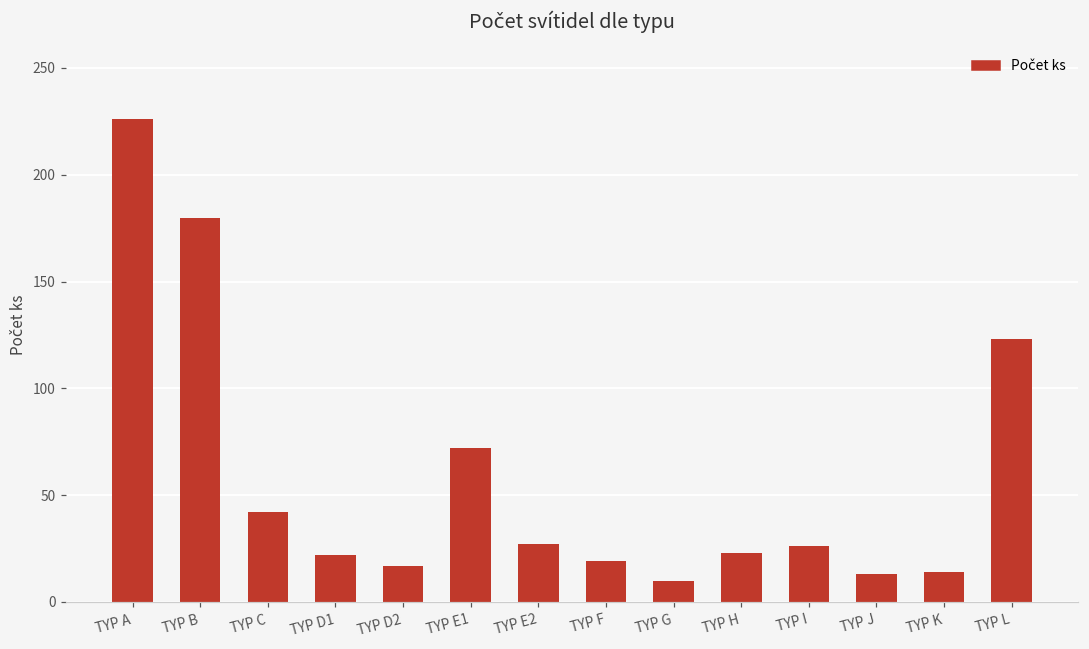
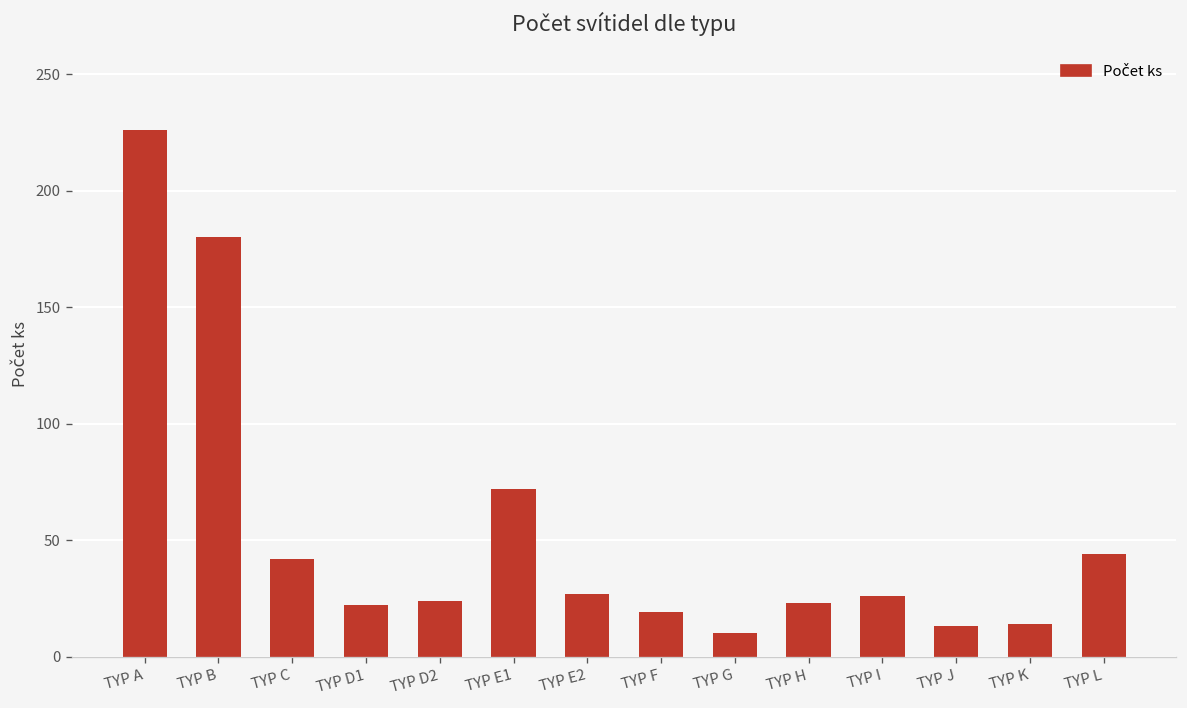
  {
    "TYP A": 226,
    "TYP B": 180,
    "TYP C": 42,
    "TYP D1": 22,
-   "TYP D2": 17,
+   "TYP D2": 24,
    "TYP E1": 72,
    "TYP E2": 27,
    "TYP F": 19,
    "TYP G": 10,
    "TYP H": 23,
    "TYP I": 26,
    "TYP J": 13,
    "TYP K": 14,
-   "TYP L": 123
+   "TYP L": 44
  }
